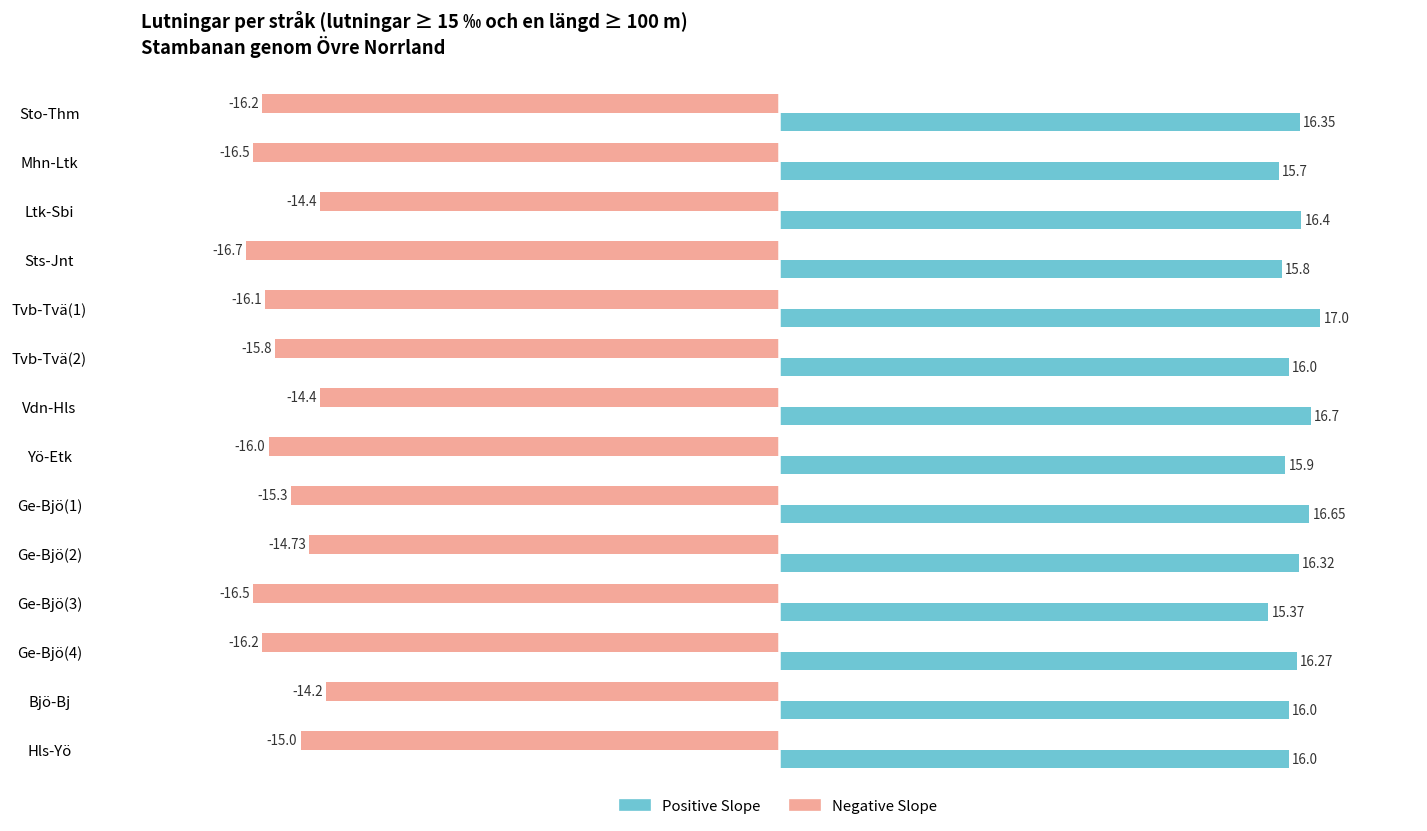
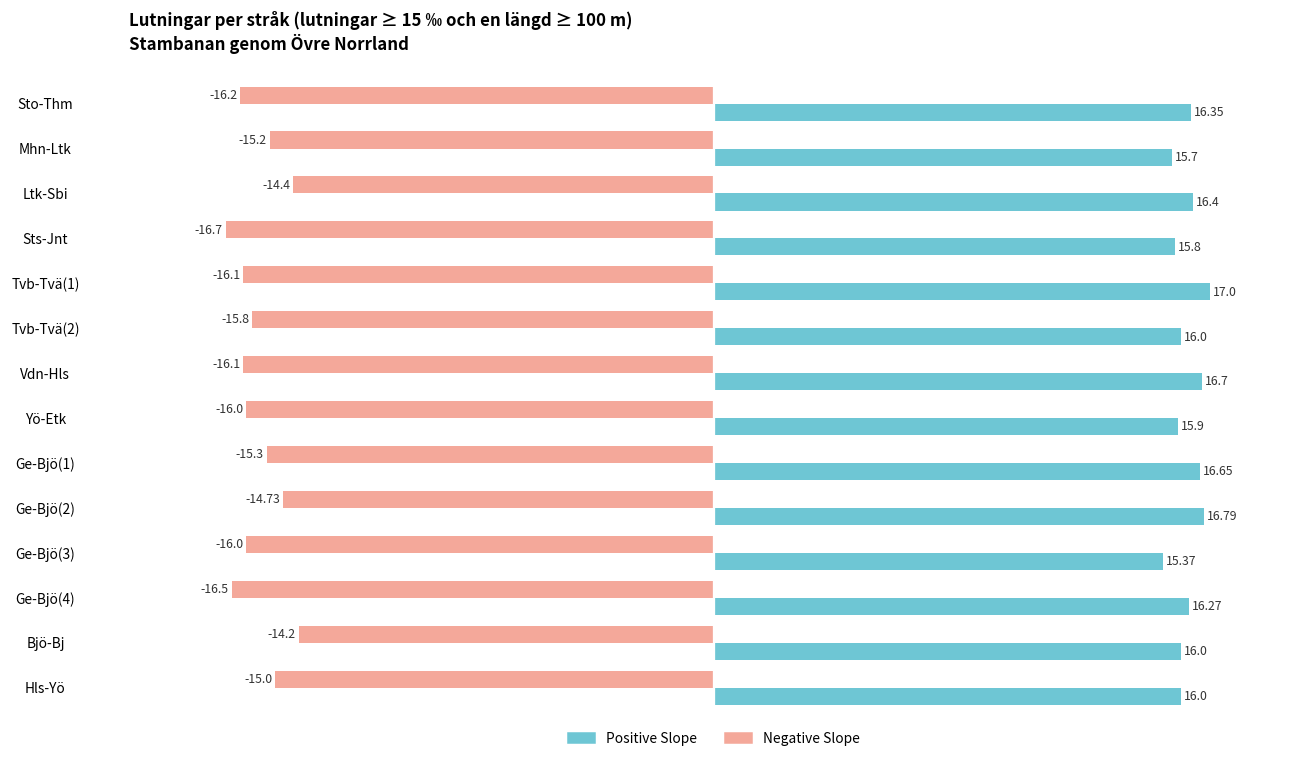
  {
    "Positive Slope": {
      "Sto-Thm": 16.35,
      "Mhn-Ltk": 15.7,
      "Ltk-Sbi": 16.4,
      "Sts-Jnt": 15.8,
      "Tvb-Tvä(1)": 17.0,
      "Tvb-Tvä(2)": 16.0,
      "Vdn-Hls": 16.7,
      "Yö-Etk": 15.9,
      "Ge-Bjö(1)": 16.65,
-     "Ge-Bjö(2)": 16.32,
+     "Ge-Bjö(2)": 16.79,
      "Ge-Bjö(3)": 15.37,
      "Ge-Bjö(4)": 16.27,
      "Bjö-Bj": 16.0,
      "Hls-Yö": 16.0
    },
    "Negative Slope": {
      "Sto-Thm": -16.2,
-     "Mhn-Ltk": -16.5,
+     "Mhn-Ltk": -15.2,
      "Ltk-Sbi": -14.4,
      "Sts-Jnt": -16.7,
      "Tvb-Tvä(1)": -16.1,
      "Tvb-Tvä(2)": -15.8,
-     "Vdn-Hls": -14.4,
+     "Vdn-Hls": -16.1,
      "Yö-Etk": -16.0,
      "Ge-Bjö(1)": -15.3,
      "Ge-Bjö(2)": -14.73,
-     "Ge-Bjö(3)": -16.5,
-     "Ge-Bjö(4)": -16.2,
+     "Ge-Bjö(3)": -16.0,
+     "Ge-Bjö(4)": -16.5,
      "Bjö-Bj": -14.2,
      "Hls-Yö": -15.0
    }
  }
